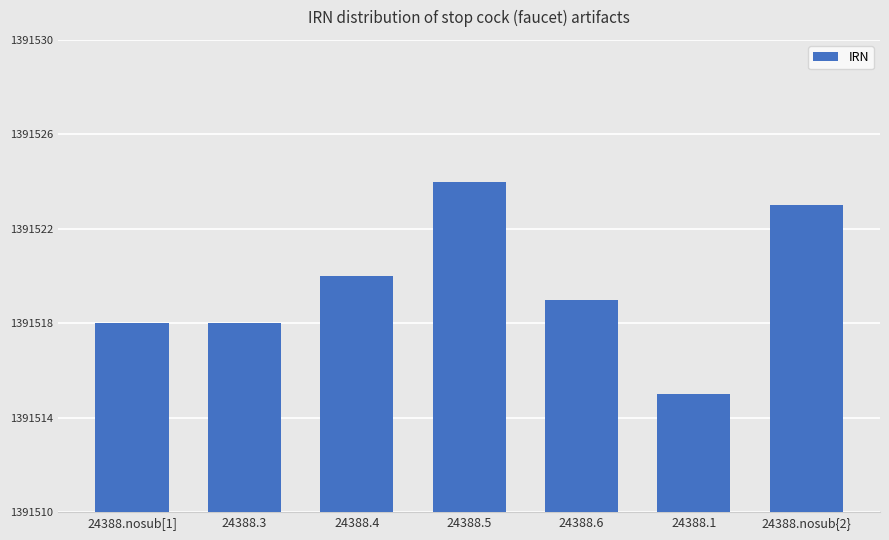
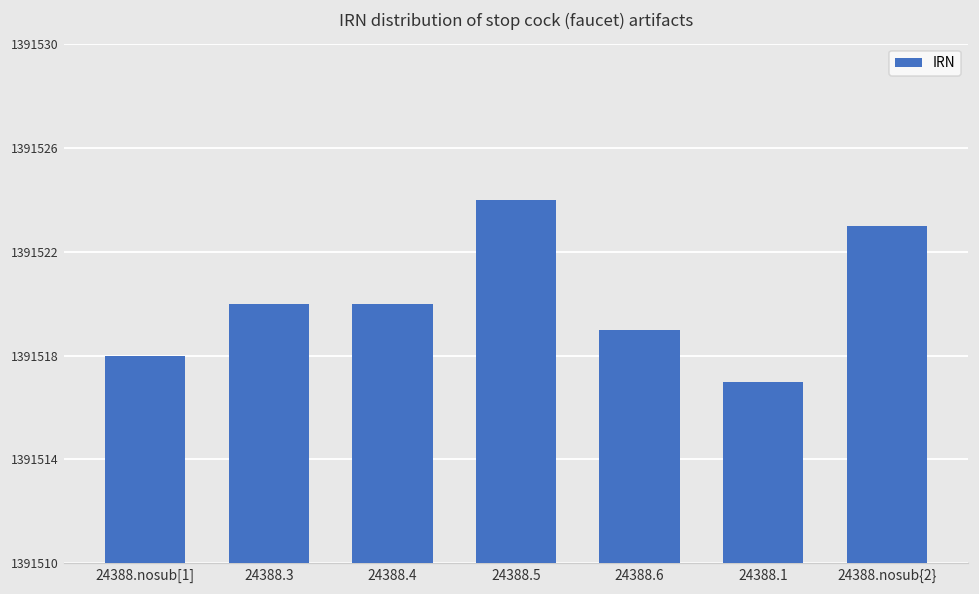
  {
    "24388.nosub[1]": 1391518,
-   "24388.3": 1391518,
+   "24388.3": 1391520,
    "24388.4": 1391520,
    "24388.5": 1391524,
    "24388.6": 1391519,
-   "24388.1": 1391515,
+   "24388.1": 1391517,
    "24388.nosub{2}": 1391523
  }
